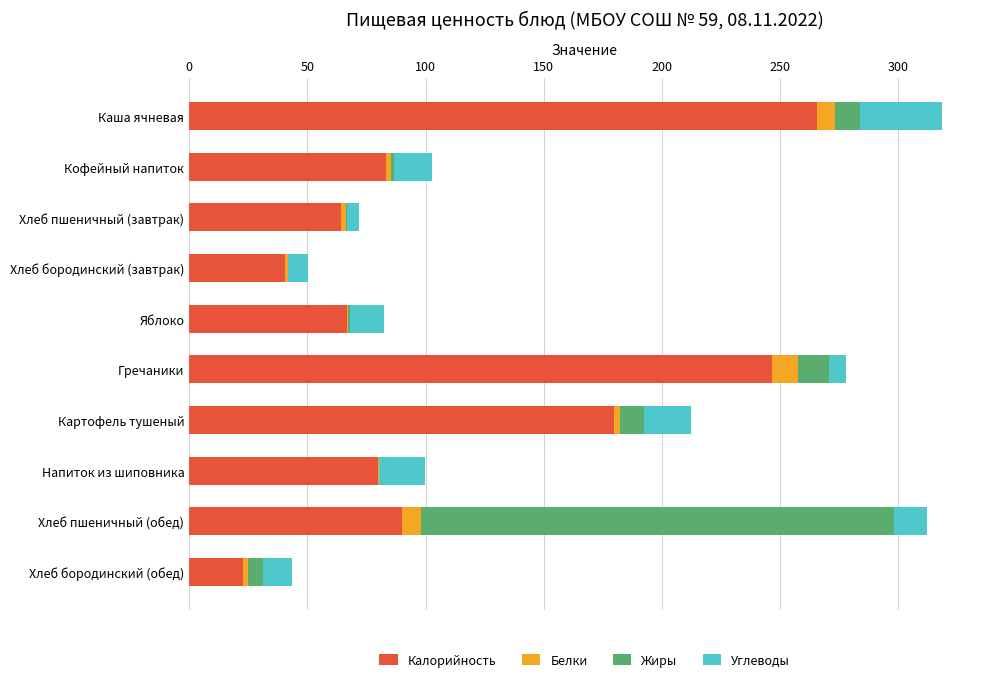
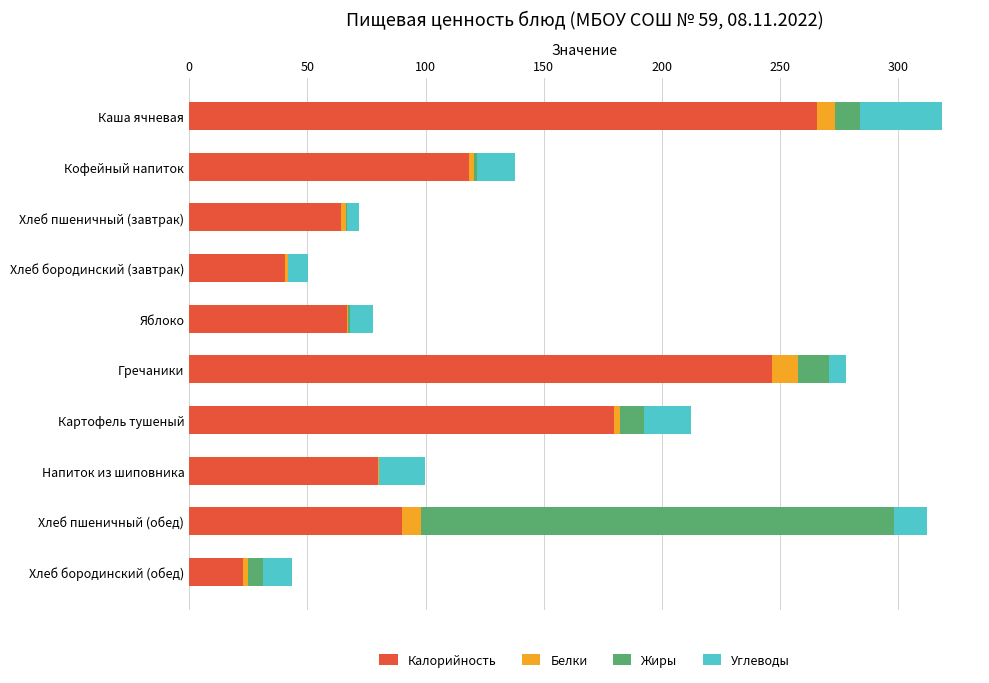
  {
    "Калорийность": {
      "Каша ячневая": 265,
-     "Кофейный напиток": 83,
+     "Кофейный напиток": 118,
      "Хлеб пшеничный (завтрак)": 64,
      "Хлеб бородинский (завтрак)": 40,
      "Яблоко": 67,
      "Гречаники": 246,
      "Картофель тушеный": 180,
      "Напиток из шиповника": 80,
      "Хлеб пшеничный (обед)": 90,
      "Хлеб бородинский (обед)": 23
    },
    "Белки": {
      "Каша ячневая": 8,
      "Кофейный напиток": 2,
      "Хлеб пшеничный (завтрак)": 2,
      "Хлеб бородинский (завтрак)": 1,
      "Гречаники": 11,
      "Картофель тушеный": 3,
      "Хлеб пшеничный (обед)": 8,
      "Хлеб бородинский (обед)": 2
    },
    "Жиры": {
      "Каша ячневая": 11,
      "Кофейный напиток": 1,
      "Гречаники": 13,
      "Картофель тушеный": 10,
      "Напиток из шиповника": 0,
      "Хлеб пшеничный (обед)": 200,
      "Хлеб бородинский (обед)": 6
    },
    "Углеводы": {
      "Каша ячневая": 35,
      "Кофейный напиток": 16,
      "Хлеб пшеничный (завтрак)": 5,
      "Хлеб бородинский (завтрак)": 8,
-     "Яблоко": 15,
+     "Яблоко": 10,
      "Гречаники": 7,
      "Картофель тушеный": 20,
      "Напиток из шиповника": 19,
      "Хлеб пшеничный (обед)": 14,
      "Хлеб бородинский (обед)": 12
    }
  }
